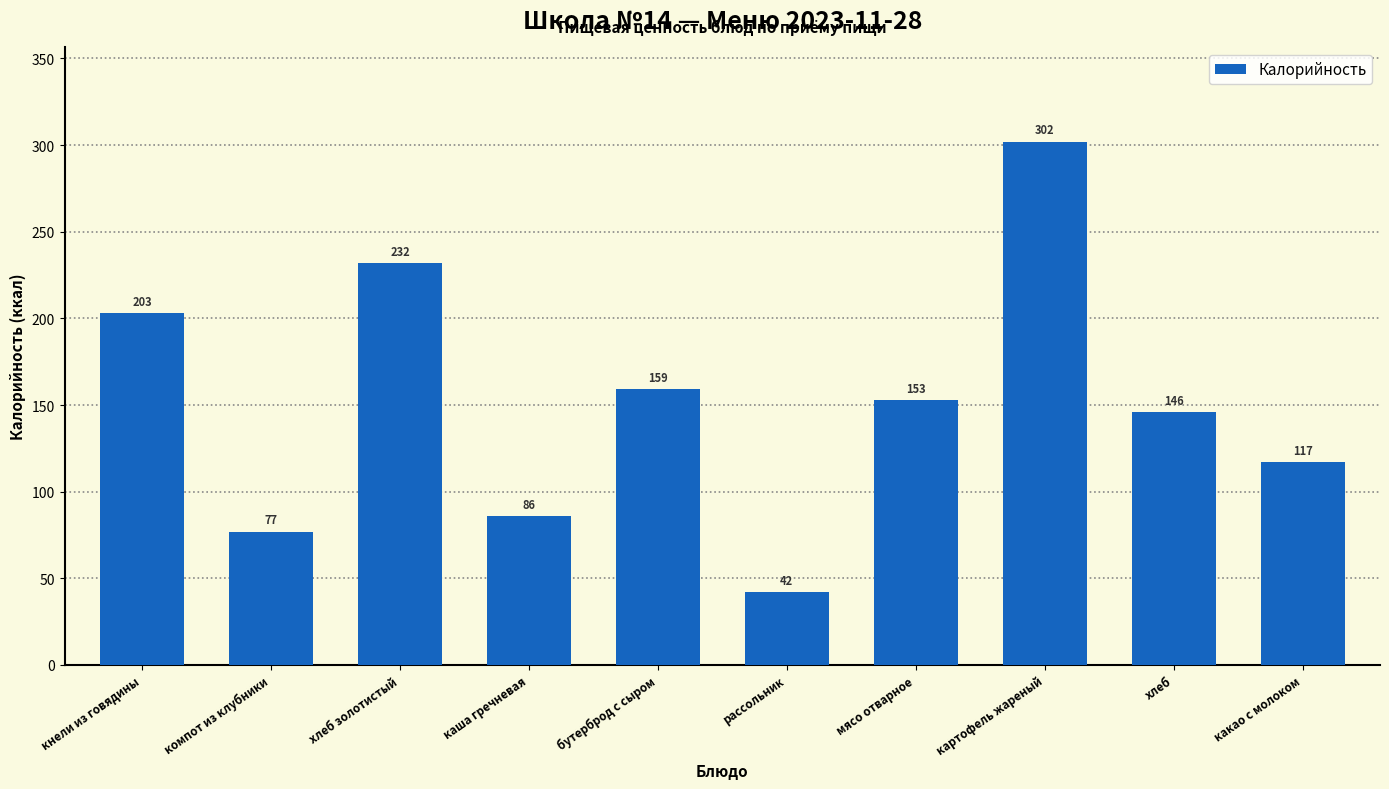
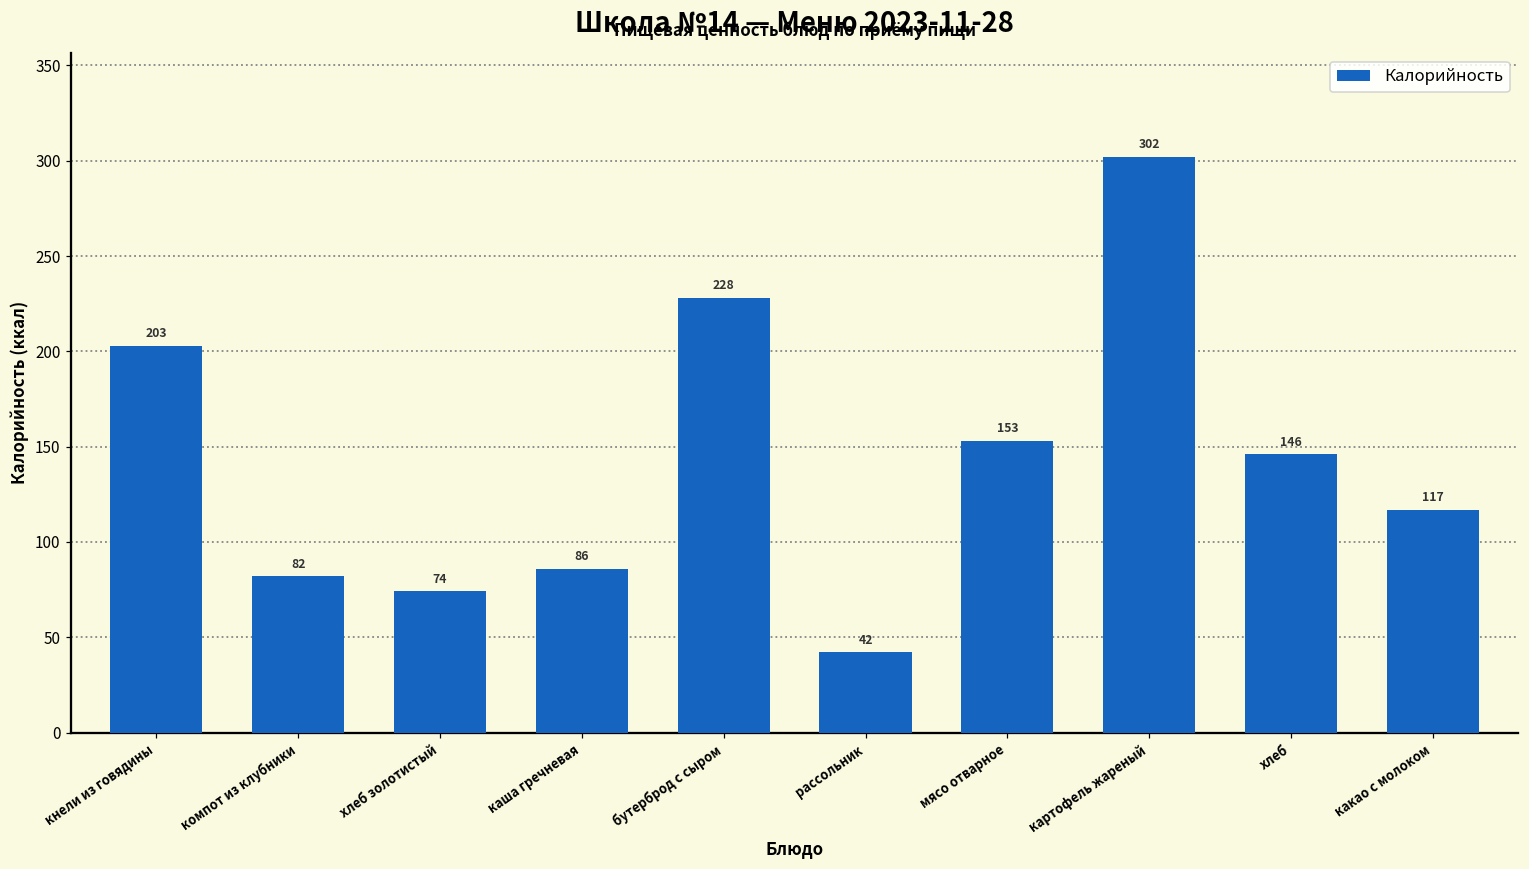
  {
    "кнели из говядины": 203,
-   "компот из клубники": 77,
-   "хлеб золотистый": 232,
+   "компот из клубники": 82,
+   "хлеб золотистый": 74,
    "каша гречневая": 86,
-   "бутерброд с сыром": 159,
+   "бутерброд с сыром": 228,
    "рассольник": 42,
    "мясо отварное": 153,
    "картофель жареный": 302,
    "хлеб": 146,
    "какао с молоком": 117
  }
